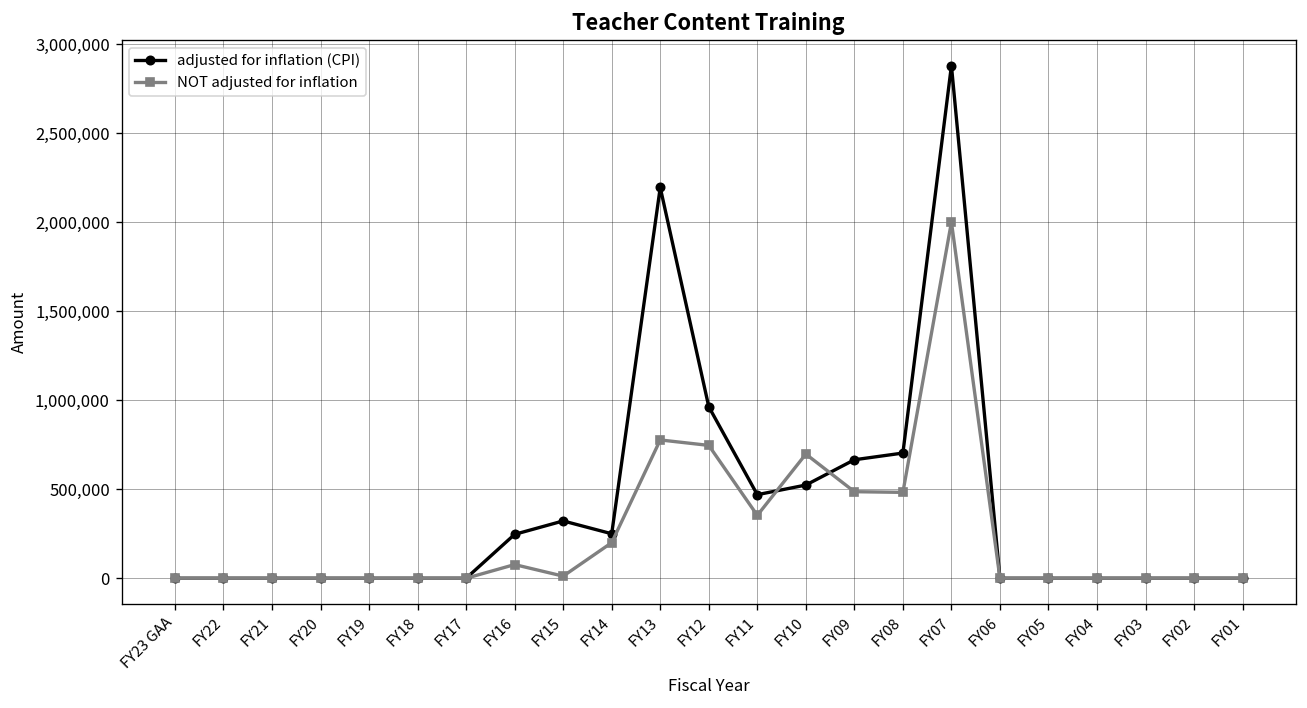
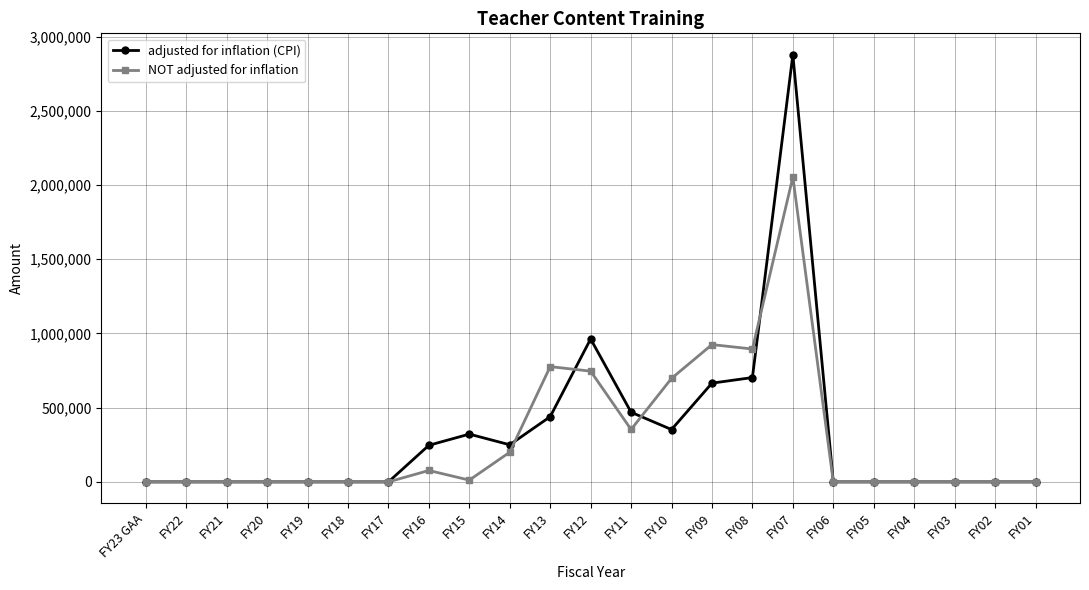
  {
    "adjusted for inflation (CPI)": {
      "FY16": "250,000",
      "FY15": "320,000",
      "FY14": "250,000",
-     "FY13": "2,190,000",
+     "FY13": "440,000",
      "FY12": "960,000",
      "FY11": "470,000",
-     "FY10": "520,000",
+     "FY10": "350,000",
      "FY09": "670,000",
      "FY08": "700,000",
      "FY07": "2,880,000"
    },
    "NOT adjusted for inflation": {
      "FY16": "80,000",
      "FY15": "10,000",
      "FY14": "200,000",
      "FY13": "780,000",
      "FY12": "750,000",
      "FY11": "350,000",
      "FY10": "700,000",
-     "FY09": "490,000",
-     "FY08": "480,000",
-     "FY07": "2,000,000"
+     "FY09": "930,000",
+     "FY08": "900,000",
+     "FY07": "2,050,000"
    }
  }
